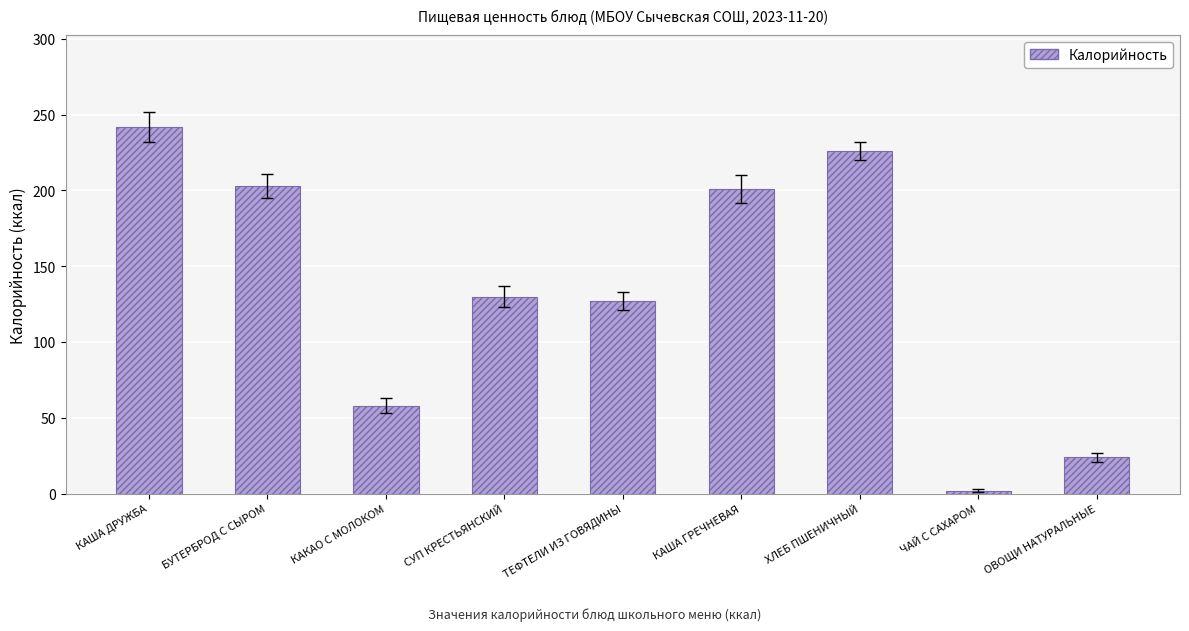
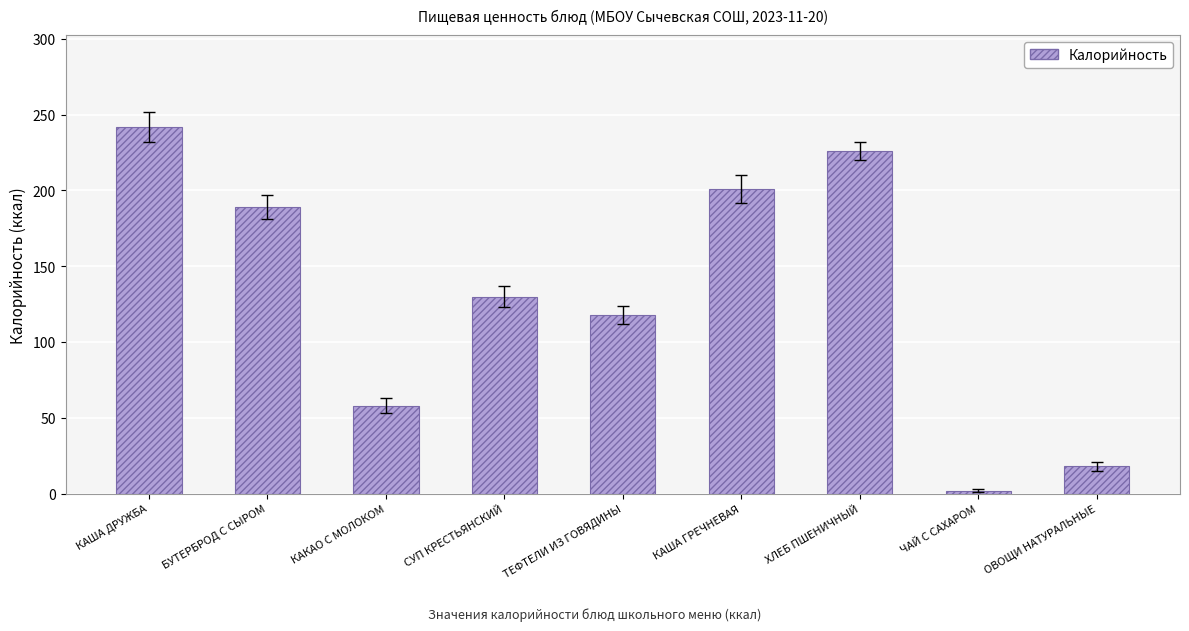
  {
    "Калорийность": {
      "КАША ДРУЖБА": 242,
-     "БУТЕРБРОД С СЫРОМ": 203,
+     "БУТЕРБРОД С СЫРОМ": 189,
      "КАКАО С МОЛОКОМ": 58,
      "СУП КРЕСТЬЯНСКИЙ": 130,
-     "ТЕФТЕЛИ ИЗ ГОВЯДИНЫ": 127,
+     "ТЕФТЕЛИ ИЗ ГОВЯДИНЫ": 118,
      "КАША ГРЕЧНЕВАЯ": 201,
      "ХЛЕБ ПШЕНИЧНЫЙ": 226,
      "ЧАЙ С САХАРОМ": 2,
-     "ОВОЩИ НАТУРАЛЬНЫЕ": 24
+     "ОВОЩИ НАТУРАЛЬНЫЕ": 18
    }
  }
